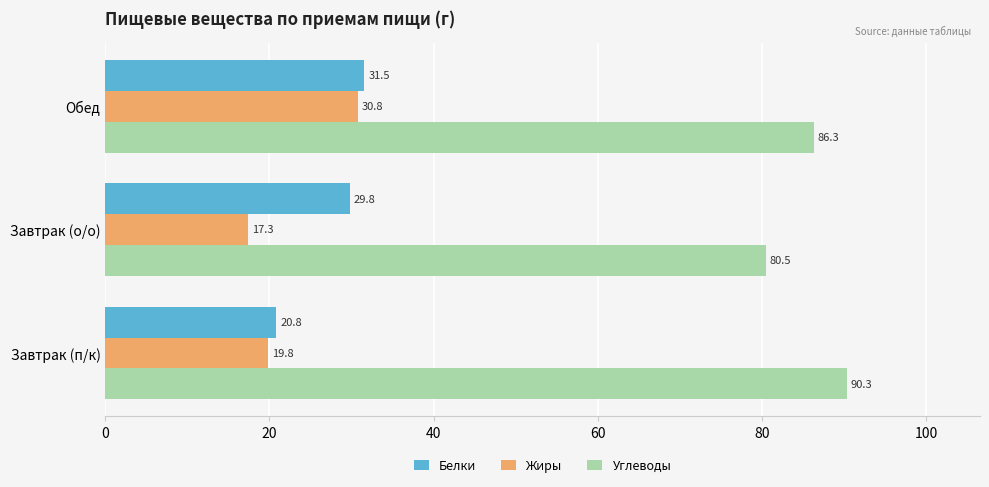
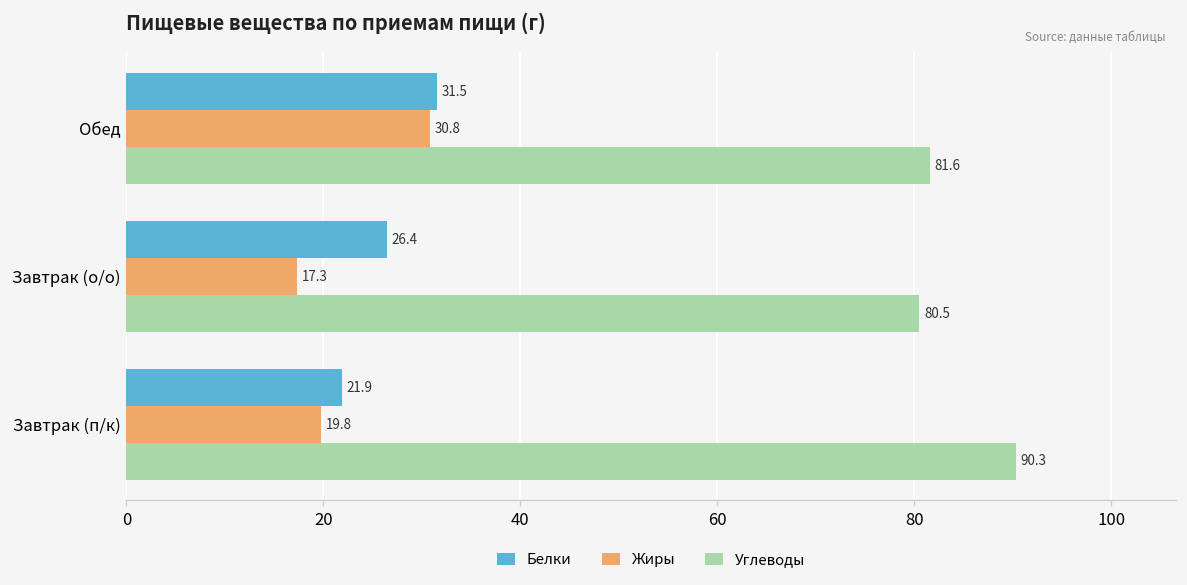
  {
    "Белки": {
      "Обед": 31.5,
-     "Завтрак (о/о)": 29.8,
-     "Завтрак (п/к)": 20.8
+     "Завтрак (о/о)": 26.4,
+     "Завтрак (п/к)": 21.9
    },
    "Жиры": {
      "Обед": 30.8,
      "Завтрак (о/о)": 17.3,
      "Завтрак (п/к)": 19.8
    },
    "Углеводы": {
-     "Обед": 86.3,
+     "Обед": 81.6,
      "Завтрак (о/о)": 80.5,
      "Завтрак (п/к)": 90.3
    }
  }
